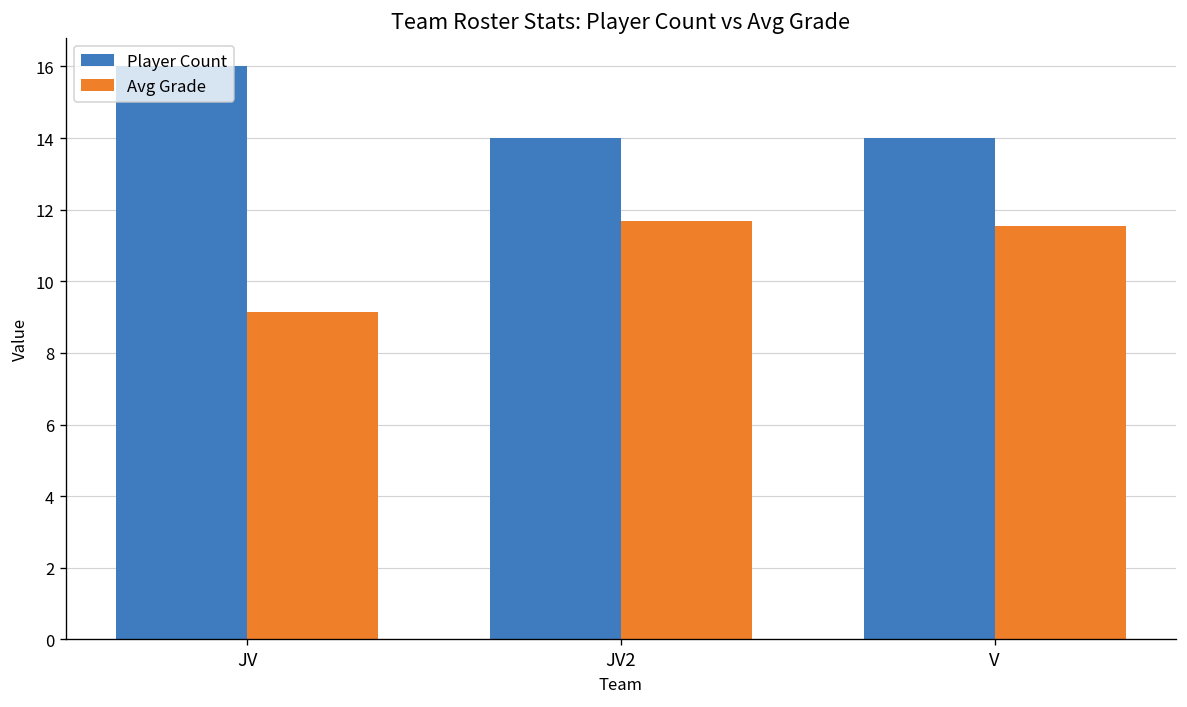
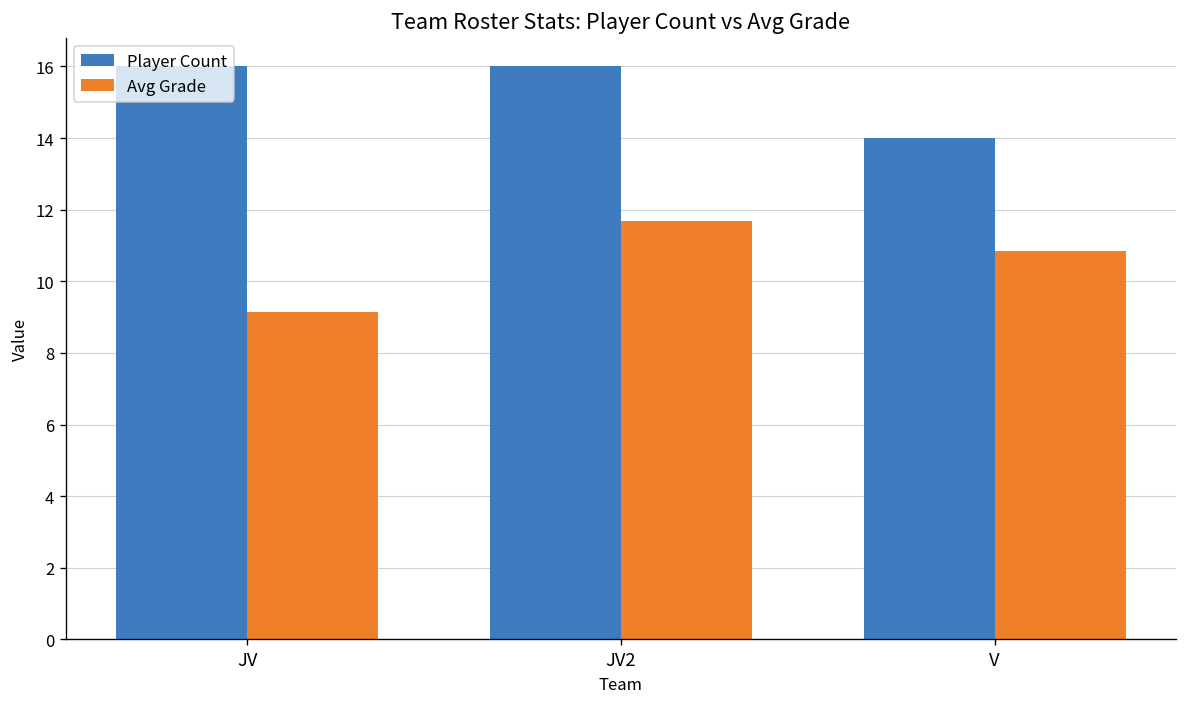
  {
    "Player Count": {
-     "JV2": 14,
+     "JV2": 16,
      "V": 14
    },
    "Avg Grade": {
      "JV": 9.1,
      "JV2": 11.7,
-     "V": 11.6
+     "V": 10.9
    }
  }
